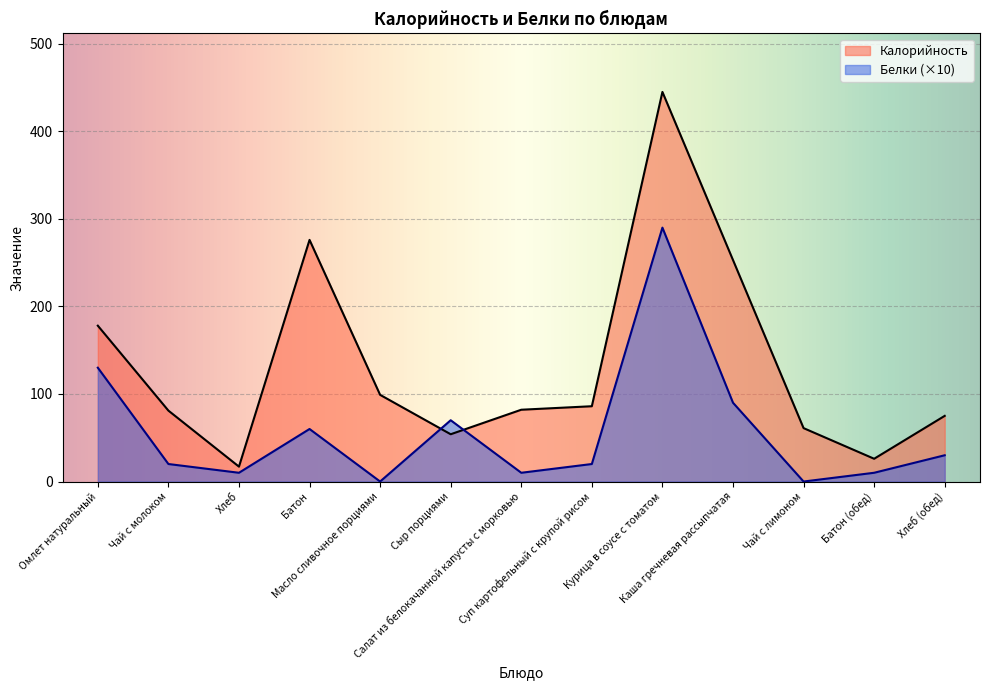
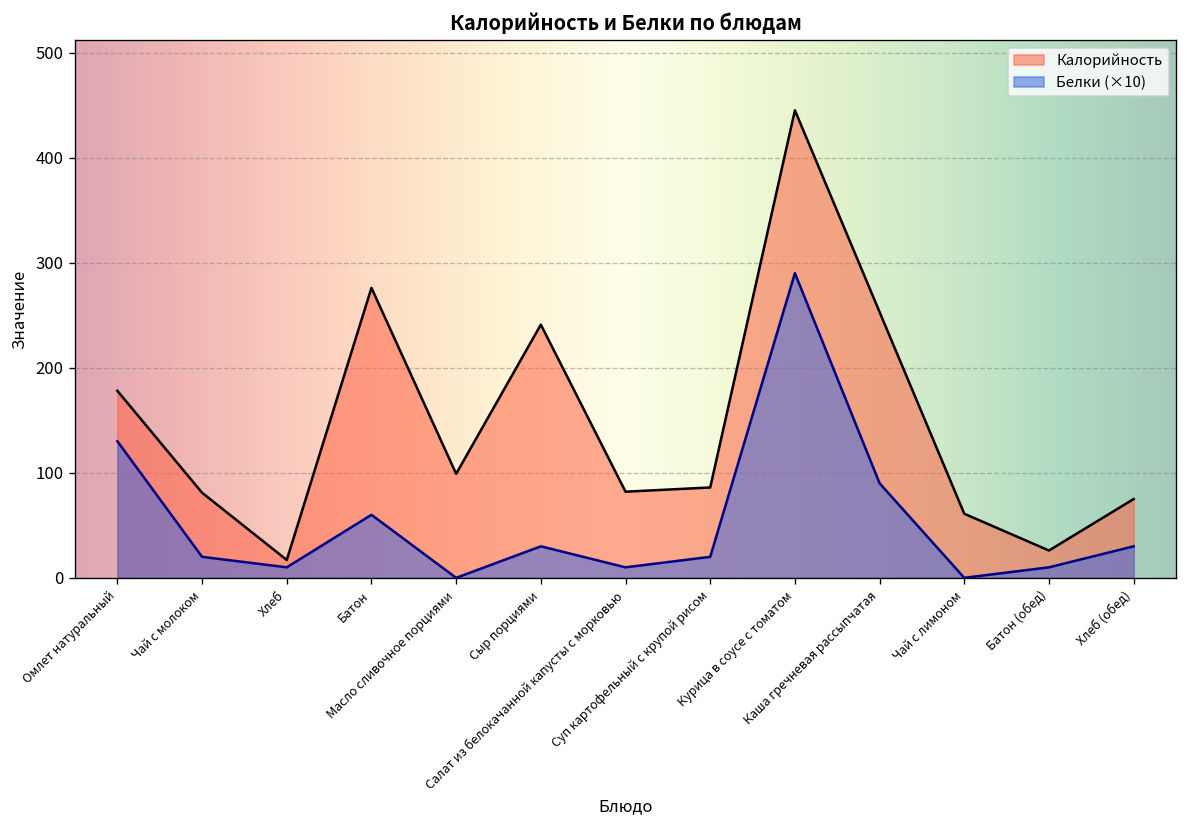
  {
    "Калорийность": {
      "Омлет натуральный": 180,
      "Чай с молоком": 80,
      "Хлеб": 20,
      "Батон": 280,
      "Масло сливочное порциями": 100,
-     "Сыр порциями": 50,
+     "Сыр порциями": 240,
      "Салат из белокачанной капусты с морковью": 80,
      "Суп картофельный с крупой рисом": 90,
      "Курица в соусе с томатом": 450,
      "Каша гречневая рассыпчатая": 250,
      "Чай с лимоном": 60,
      "Батон (обед)": 30,
      "Хлеб (обед)": 80
    },
    "Белки (×10)": {
      "Омлет натуральный": 130,
      "Чай с молоком": 20,
      "Хлеб": 10,
      "Батон": 60,
      "Масло сливочное порциями": 0,
-     "Сыр порциями": 70,
+     "Сыр порциями": 30,
      "Салат из белокачанной капусты с морковью": 10,
      "Суп картофельный с крупой рисом": 20,
      "Курица в соусе с томатом": 290,
      "Каша гречневая рассыпчатая": 90,
      "Чай с лимоном": 0,
      "Батон (обед)": 10,
      "Хлеб (обед)": 30
    }
  }
